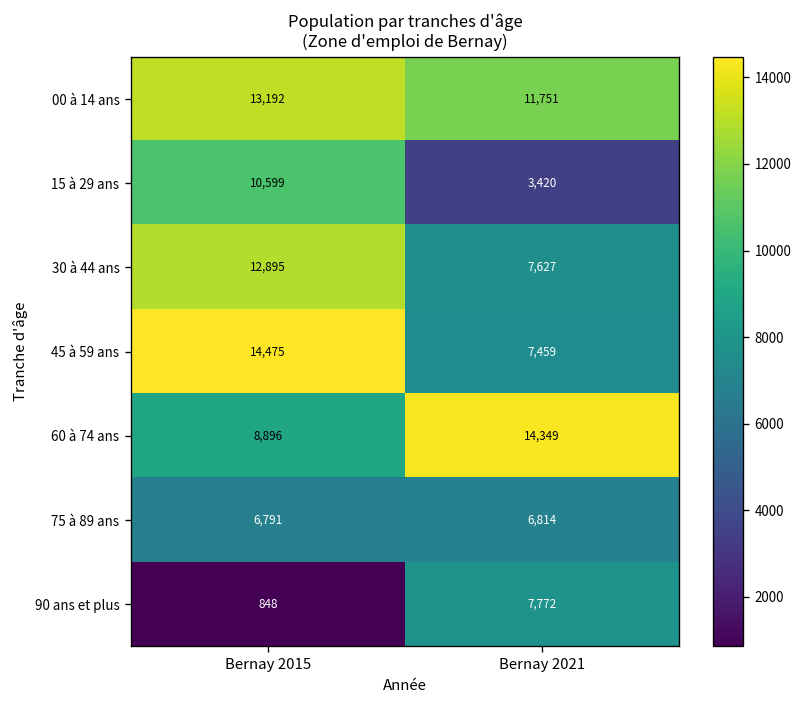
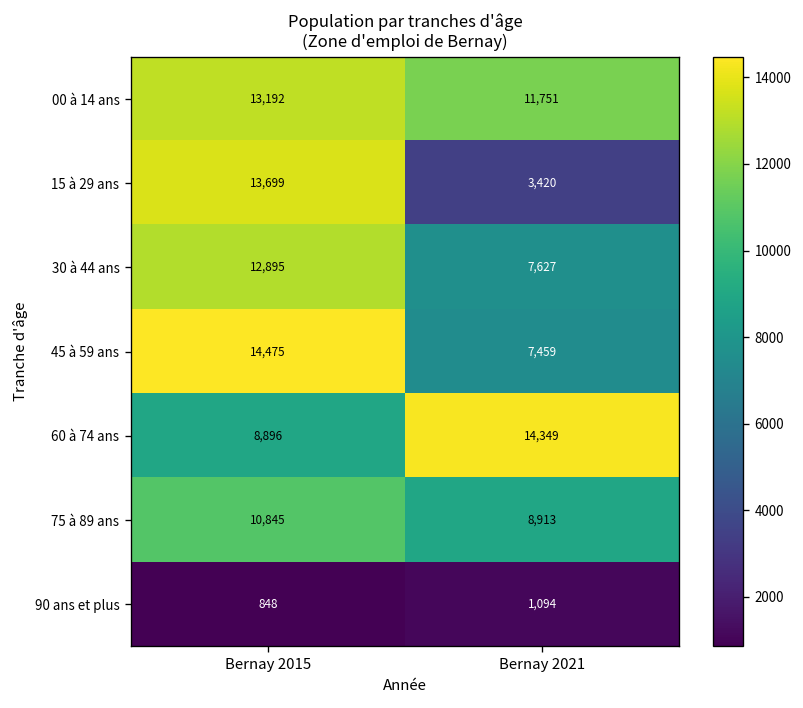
  {
    "00 à 14 ans": {
      "Bernay 2015": "13,192",
      "Bernay 2021": "11,751"
    },
    "15 à 29 ans": {
-     "Bernay 2015": "10,599",
+     "Bernay 2015": "13,699",
      "Bernay 2021": "3,420"
    },
    "30 à 44 ans": {
      "Bernay 2015": "12,895",
      "Bernay 2021": "7,627"
    },
    "45 à 59 ans": {
      "Bernay 2015": "14,475",
      "Bernay 2021": "7,459"
    },
    "60 à 74 ans": {
      "Bernay 2015": "8,896",
      "Bernay 2021": "14,349"
    },
    "75 à 89 ans": {
-     "Bernay 2015": "6,791",
-     "Bernay 2021": "6,814"
+     "Bernay 2015": "10,845",
+     "Bernay 2021": "8,913"
    },
    "90 ans et plus": {
      "Bernay 2015": "848",
-     "Bernay 2021": "7,772"
+     "Bernay 2021": "1,094"
    }
  }
